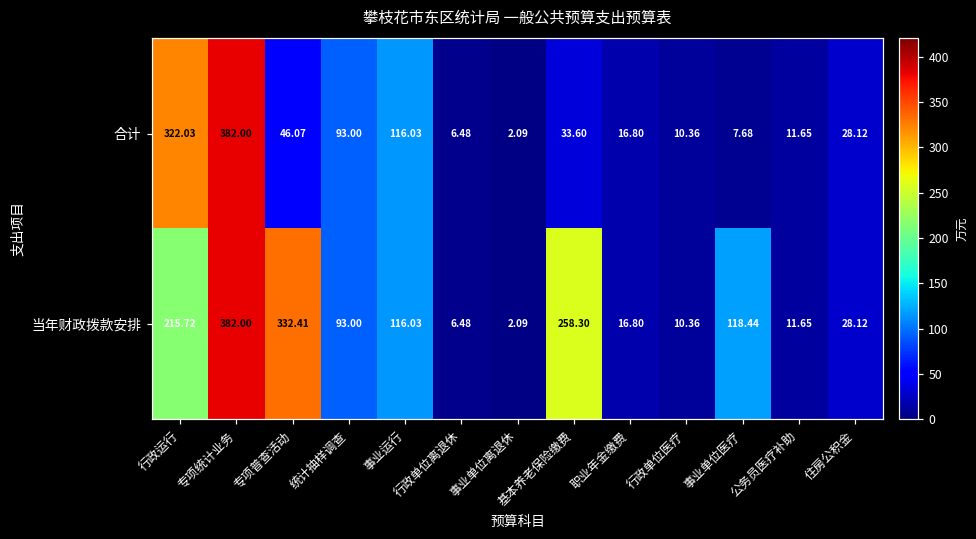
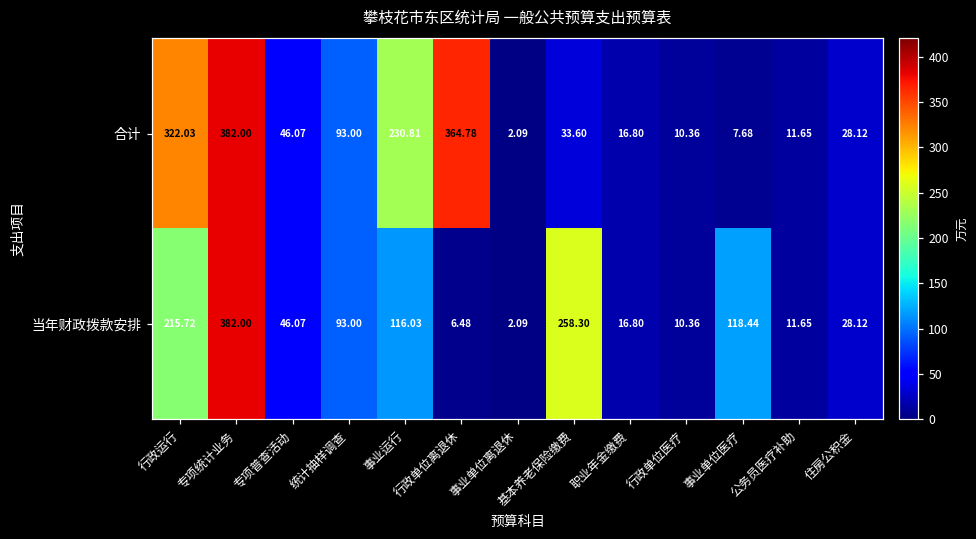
  {
    "合计": {
      "行政运行": 322.03,
      "专项统计业务": 382.00,
      "专项普查活动": 46.07,
      "统计抽样调查": 93.00,
-     "事业运行": 116.03,
-     "行政单位离退休": 6.48,
+     "事业运行": 230.81,
+     "行政单位离退休": 364.78,
      "事业单位离退休": 2.09,
      "基本养老保险缴费": 33.60,
      "职业年金缴费": 16.80,
      "行政单位医疗": 10.36,
      "事业单位医疗": 7.68,
      "公务员医疗补助": 11.65,
      "住房公积金": 28.12
    },
    "当年财政拨款安排": {
      "行政运行": 215.72,
      "专项统计业务": 382.00,
-     "专项普查活动": 332.41,
+     "专项普查活动": 46.07,
      "统计抽样调查": 93.00,
      "事业运行": 116.03,
      "行政单位离退休": 6.48,
      "事业单位离退休": 2.09,
      "基本养老保险缴费": 258.30,
      "职业年金缴费": 16.80,
      "行政单位医疗": 10.36,
      "事业单位医疗": 118.44,
      "公务员医疗补助": 11.65,
      "住房公积金": 28.12
    }
  }
